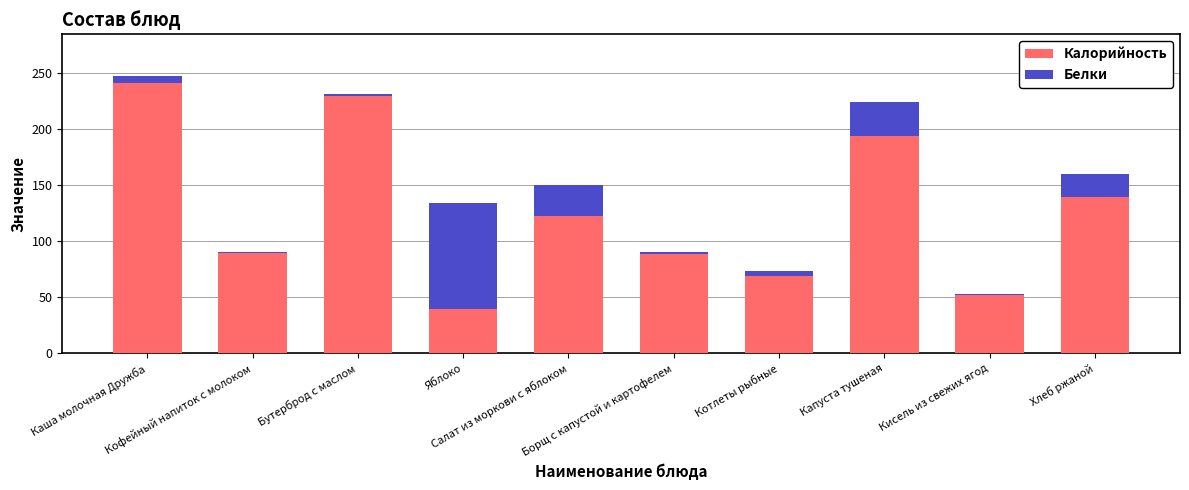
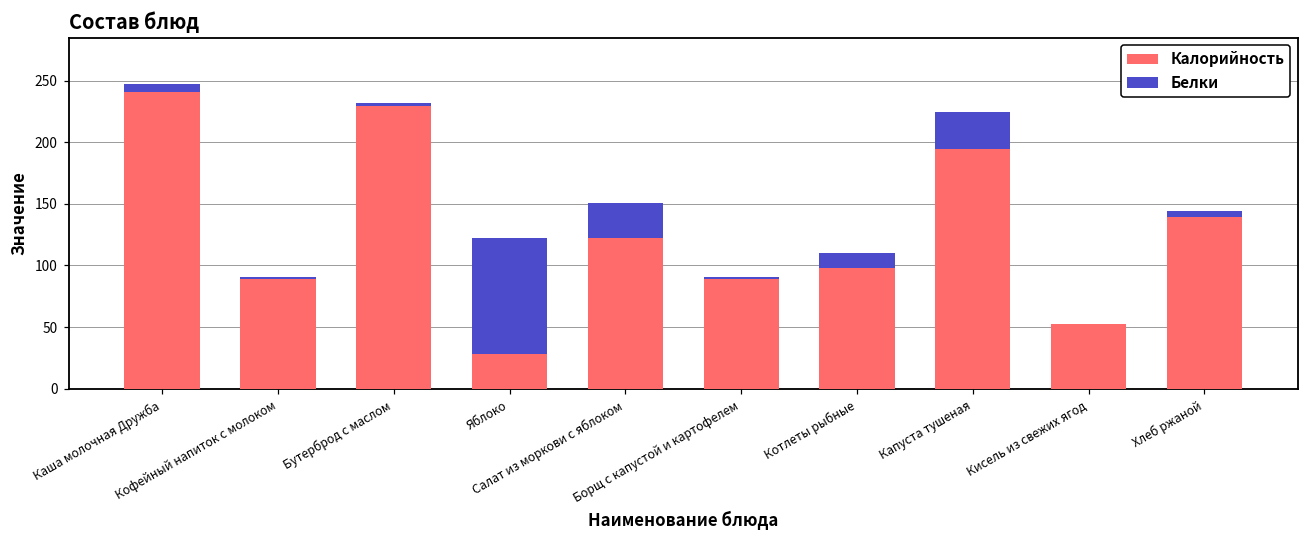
  {
    "Калорийность": {
      "Каша молочная Дружба": 241,
      "Кофейный напиток с молоком": 89,
      "Бутерброд с маслом": 230,
-     "Яблоко": 40,
+     "Яблоко": 28,
      "Салат из моркови с яблоком": 123,
      "Борщ с капустой и картофелем": 89,
-     "Котлеты рыбные": 69,
+     "Котлеты рыбные": 98,
      "Капуста тушеная": 194,
      "Кисель из свежих ягод": 52,
      "Хлеб ржаной": 139
    },
    "Белки": {
      "Каша молочная Дружба": 7,
      "Яблоко": 94,
      "Салат из моркови с яблоком": 28,
-     "Котлеты рыбные": 4,
+     "Котлеты рыбные": 12,
      "Капуста тушеная": 30,
-     "Хлеб ржаной": 21
+     "Хлеб ржаной": 5
    }
  }
